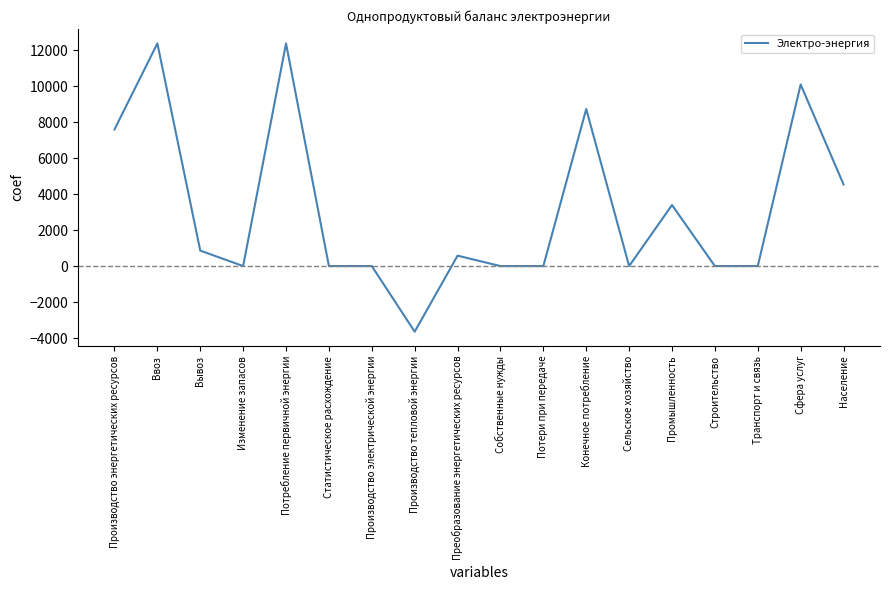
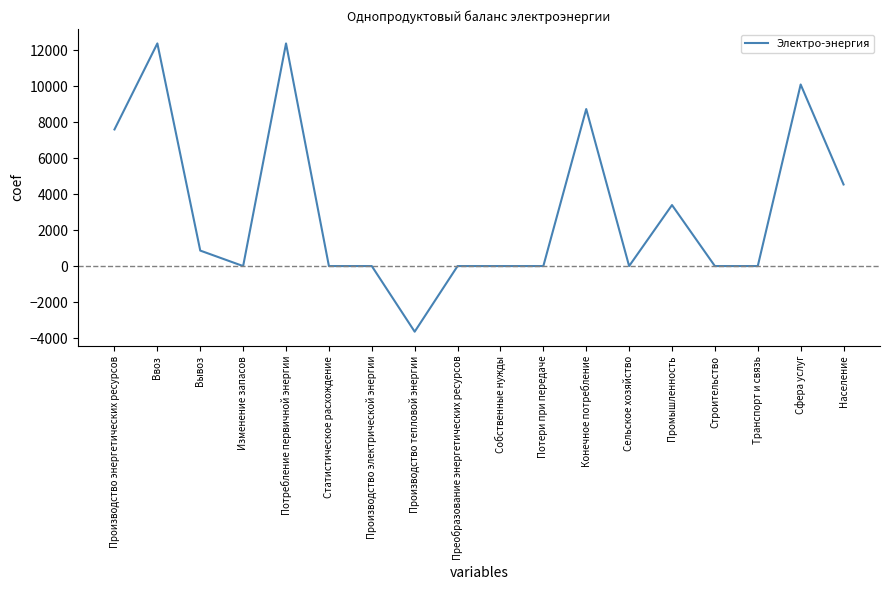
  {
    "Производство энергетических ресурсов": 7600,
    "Ввоз": 12400,
    "Вывоз": 900,
    "Изменение запасов": 0,
    "Потребление первичной энергии": 12400,
    "Статистическое расхождение": 0,
    "Производство электрической энергии": 0,
    "Производство тепловой энергии": -3600,
-   "Преобразование энергетических ресурсов": 600,
+   "Преобразование энергетических ресурсов": 0,
    "Собственные нужды": 0,
    "Потери при передаче": 0,
    "Конечное потребление": 8700,
    "Сельское хозяйство": 0,
    "Промышленность": 3400,
    "Строительство": 0,
    "Транспорт и связь": 0,
    "Сфера услуг": 10100,
    "Население": 4500
  }
